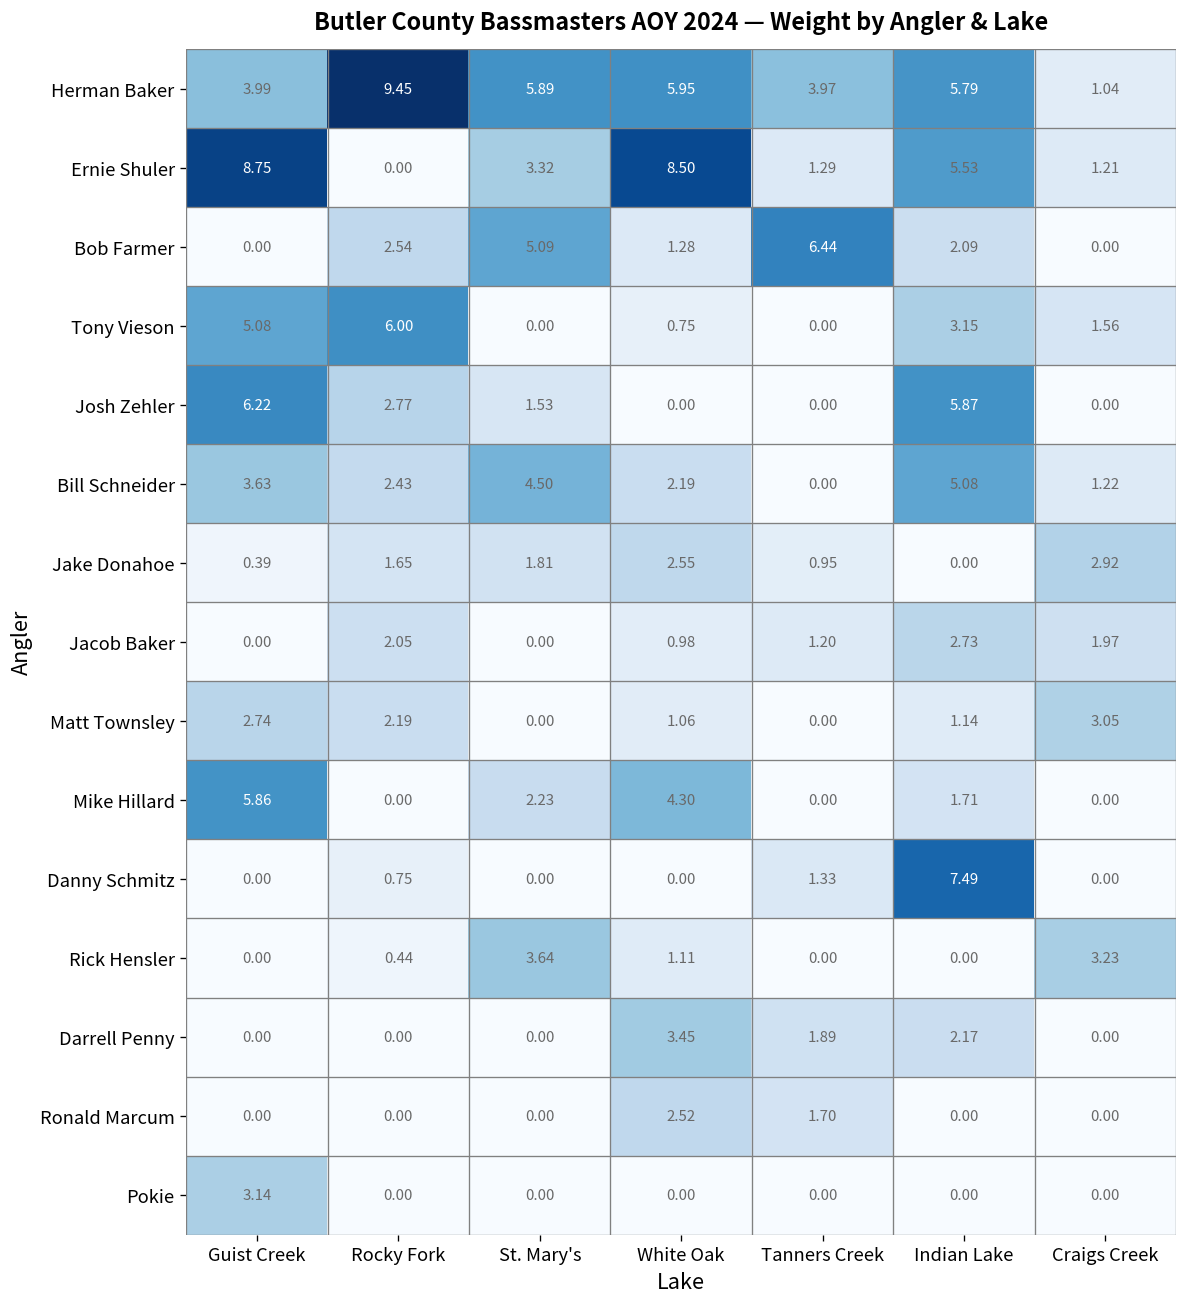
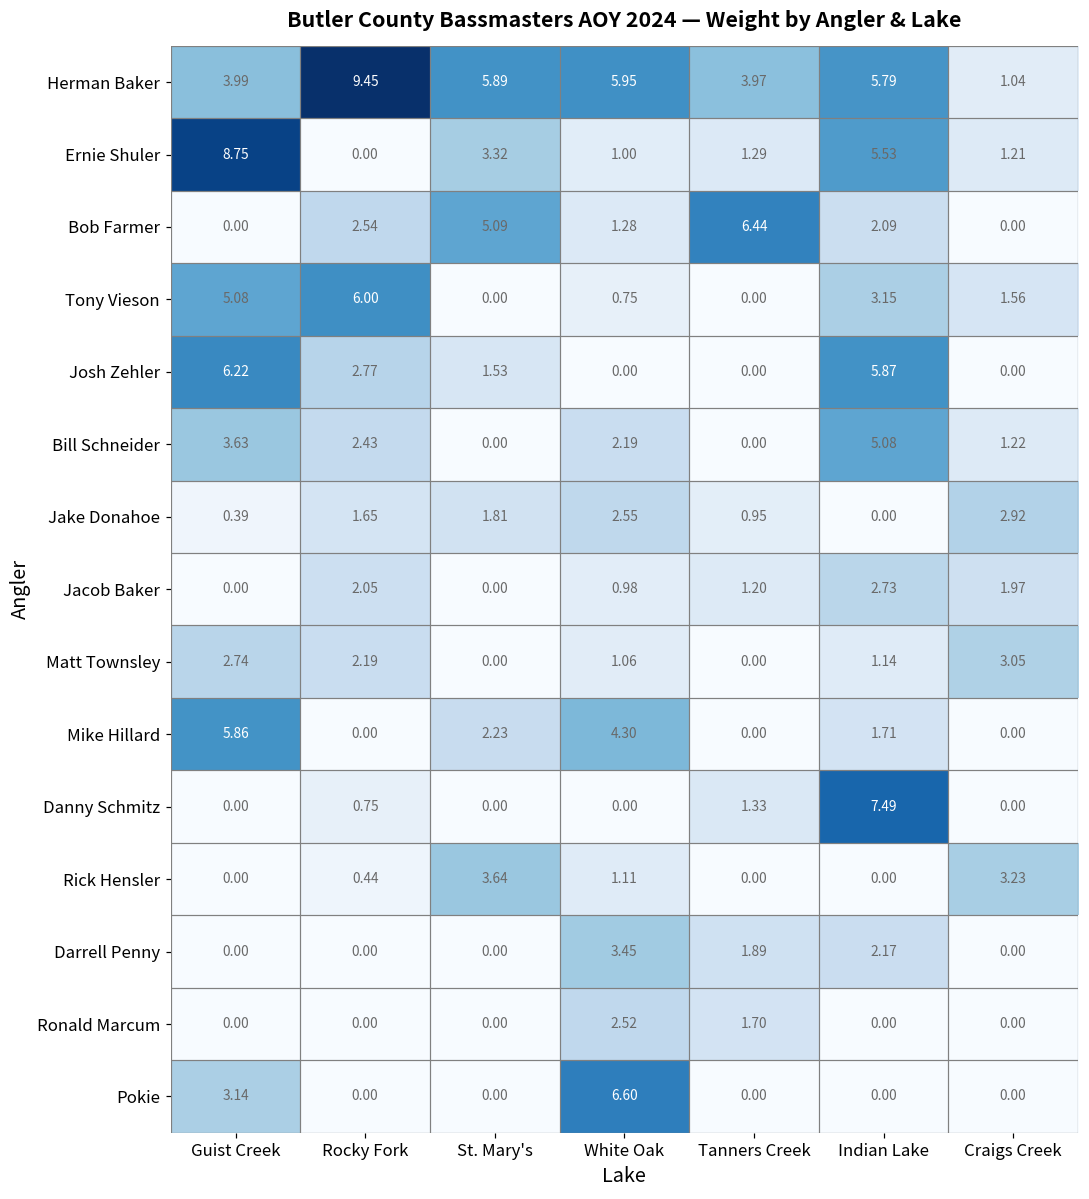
  {
    "Herman Baker": {
      "Guist Creek": 3.99,
      "Rocky Fork": 9.45,
      "St. Mary's": 5.89,
      "White Oak": 5.95,
      "Tanners Creek": 3.97,
      "Indian Lake": 5.79,
      "Craigs Creek": 1.04
    },
    "Ernie Shuler": {
      "Guist Creek": 8.75,
      "Rocky Fork": 0.00,
      "St. Mary's": 3.32,
-     "White Oak": 8.50,
+     "White Oak": 1.00,
      "Tanners Creek": 1.29,
      "Indian Lake": 5.53,
      "Craigs Creek": 1.21
    },
    "Bob Farmer": {
      "Guist Creek": 0.00,
      "Rocky Fork": 2.54,
      "St. Mary's": 5.09,
      "White Oak": 1.28,
      "Tanners Creek": 6.44,
      "Indian Lake": 2.09,
      "Craigs Creek": 0.00
    },
    "Tony Vieson": {
      "Guist Creek": 5.08,
      "Rocky Fork": 6.00,
      "St. Mary's": 0.00,
      "White Oak": 0.75,
      "Tanners Creek": 0.00,
      "Indian Lake": 3.15,
      "Craigs Creek": 1.56
    },
    "Josh Zehler": {
      "Guist Creek": 6.22,
      "Rocky Fork": 2.77,
      "St. Mary's": 1.53,
      "White Oak": 0.00,
      "Tanners Creek": 0.00,
      "Indian Lake": 5.87,
      "Craigs Creek": 0.00
    },
    "Bill Schneider": {
      "Guist Creek": 3.63,
      "Rocky Fork": 2.43,
-     "St. Mary's": 4.50,
+     "St. Mary's": 0.00,
      "White Oak": 2.19,
      "Tanners Creek": 0.00,
      "Indian Lake": 5.08,
      "Craigs Creek": 1.22
    },
    "Jake Donahoe": {
      "Guist Creek": 0.39,
      "Rocky Fork": 1.65,
      "St. Mary's": 1.81,
      "White Oak": 2.55,
      "Tanners Creek": 0.95,
      "Indian Lake": 0.00,
      "Craigs Creek": 2.92
    },
    "Jacob Baker": {
      "Guist Creek": 0.00,
      "Rocky Fork": 2.05,
      "St. Mary's": 0.00,
      "White Oak": 0.98,
      "Tanners Creek": 1.20,
      "Indian Lake": 2.73,
      "Craigs Creek": 1.97
    },
    "Matt Townsley": {
      "Guist Creek": 2.74,
      "Rocky Fork": 2.19,
      "St. Mary's": 0.00,
      "White Oak": 1.06,
      "Tanners Creek": 0.00,
      "Indian Lake": 1.14,
      "Craigs Creek": 3.05
    },
    "Mike Hillard": {
      "Guist Creek": 5.86,
      "Rocky Fork": 0.00,
      "St. Mary's": 2.23,
      "White Oak": 4.30,
      "Tanners Creek": 0.00,
      "Indian Lake": 1.71,
      "Craigs Creek": 0.00
    },
    "Danny Schmitz": {
      "Guist Creek": 0.00,
      "Rocky Fork": 0.75,
      "St. Mary's": 0.00,
      "White Oak": 0.00,
      "Tanners Creek": 1.33,
      "Indian Lake": 7.49,
      "Craigs Creek": 0.00
    },
    "Rick Hensler": {
      "Guist Creek": 0.00,
      "Rocky Fork": 0.44,
      "St. Mary's": 3.64,
      "White Oak": 1.11,
      "Tanners Creek": 0.00,
      "Indian Lake": 0.00,
      "Craigs Creek": 3.23
    },
    "Darrell Penny": {
      "Guist Creek": 0.00,
      "Rocky Fork": 0.00,
      "St. Mary's": 0.00,
      "White Oak": 3.45,
      "Tanners Creek": 1.89,
      "Indian Lake": 2.17,
      "Craigs Creek": 0.00
    },
    "Ronald Marcum": {
      "Guist Creek": 0.00,
      "Rocky Fork": 0.00,
      "St. Mary's": 0.00,
      "White Oak": 2.52,
      "Tanners Creek": 1.70,
      "Indian Lake": 0.00,
      "Craigs Creek": 0.00
    },
    "Pokie": {
      "Guist Creek": 3.14,
      "Rocky Fork": 0.00,
      "St. Mary's": 0.00,
-     "White Oak": 0.00,
+     "White Oak": 6.60,
      "Tanners Creek": 0.00,
      "Indian Lake": 0.00,
      "Craigs Creek": 0.00
    }
  }
